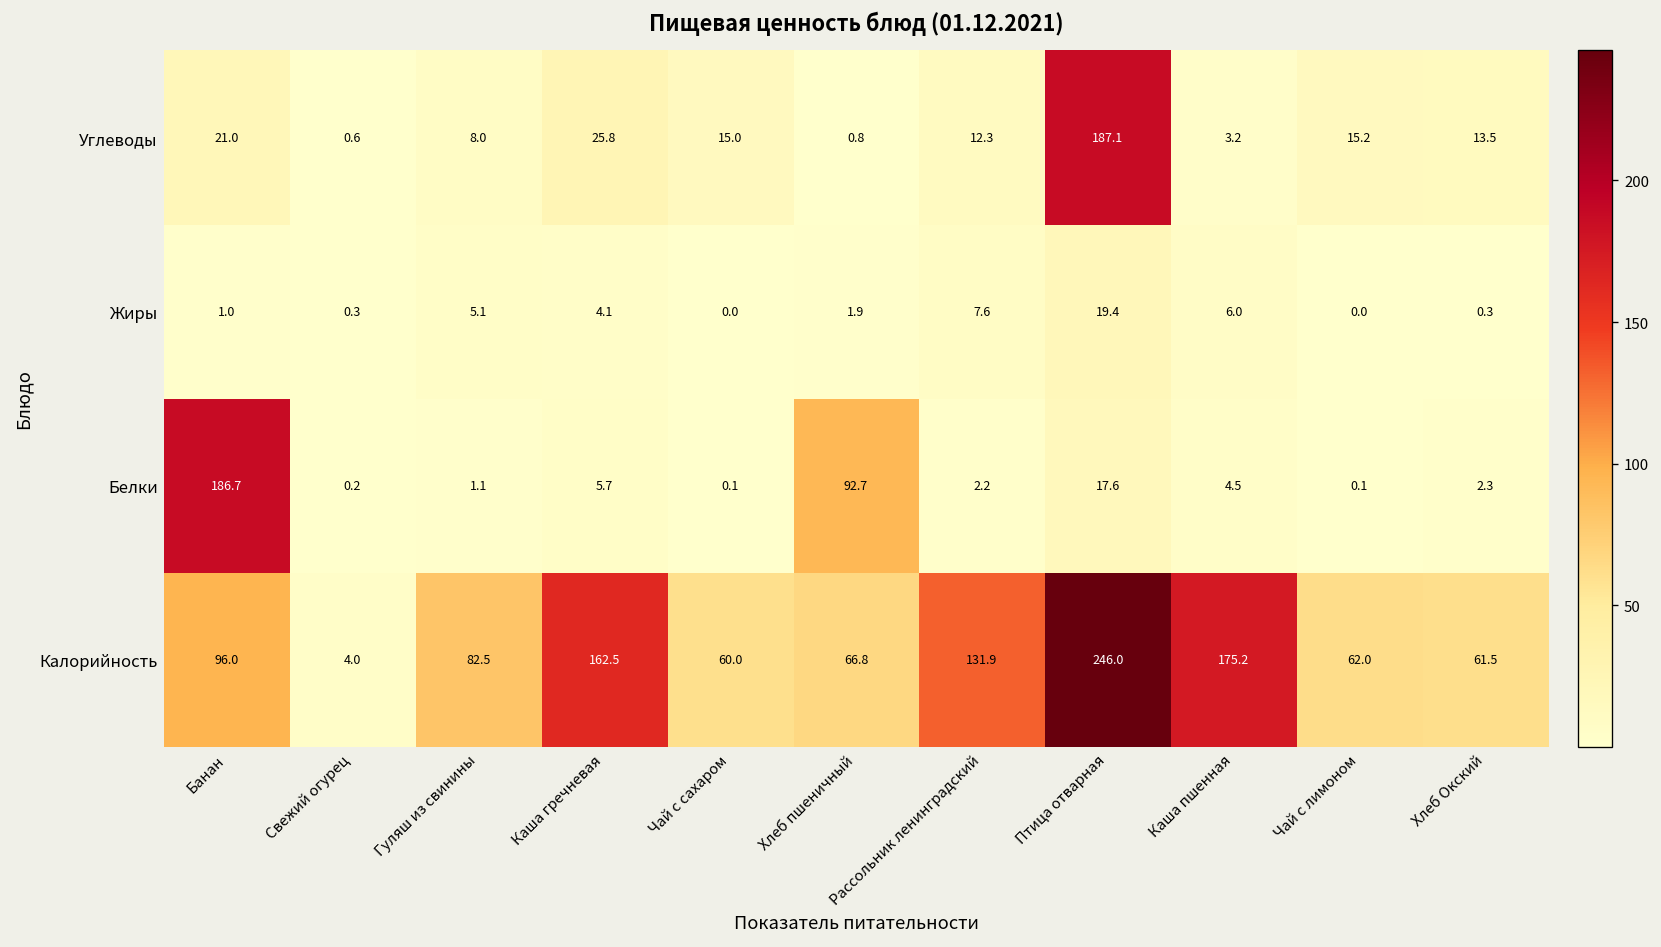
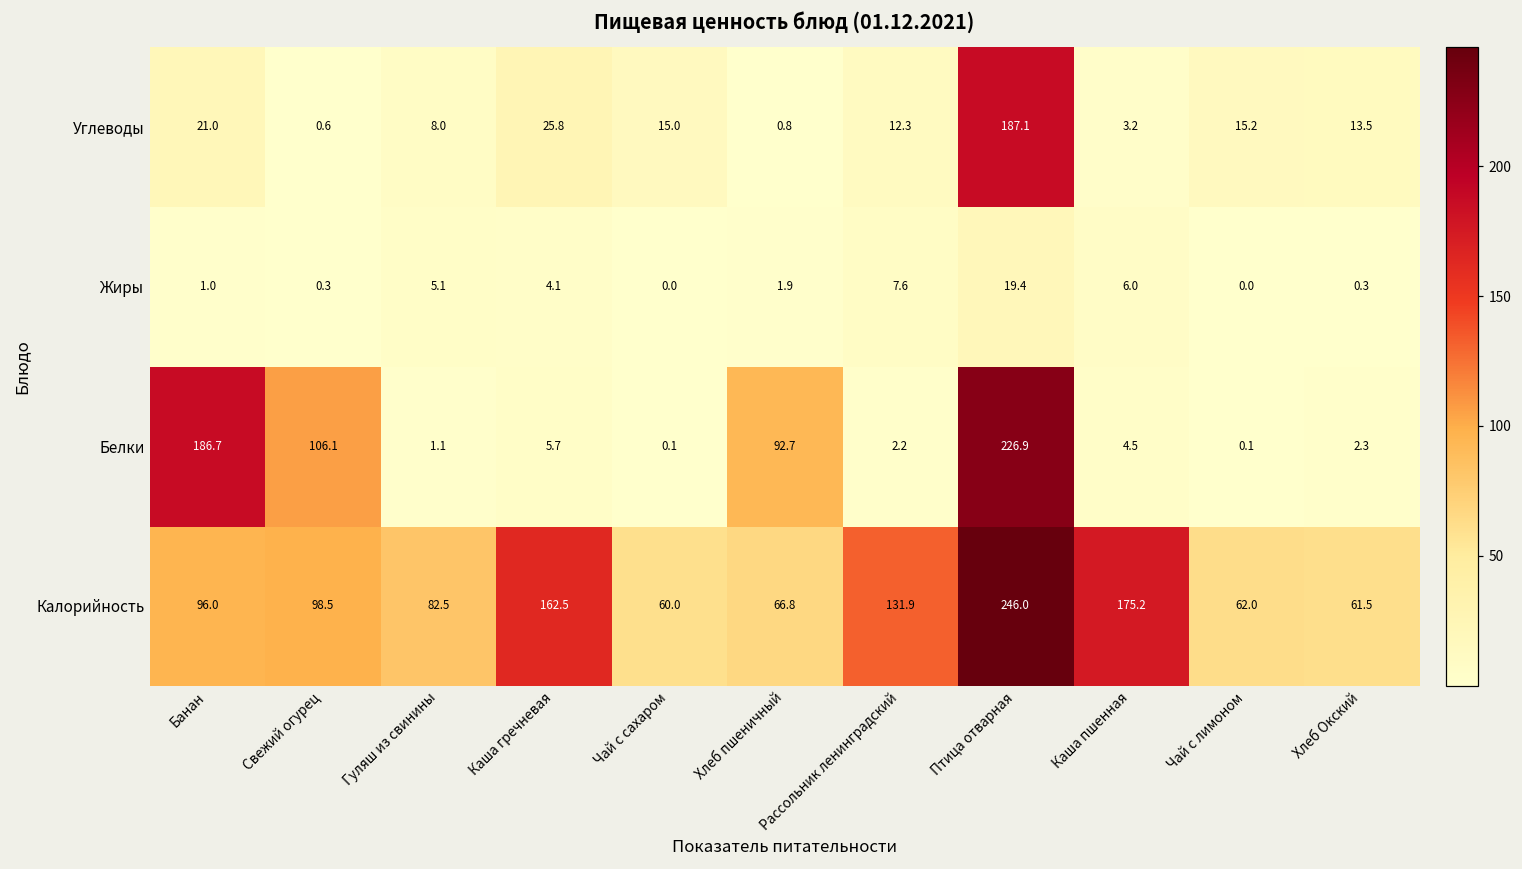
  {
    "Углеводы": {
      "Банан": 21.0,
      "Свежий огурец": 0.6,
      "Гуляш из свинины": 8.0,
      "Каша гречневая": 25.8,
      "Чай с сахаром": 15.0,
      "Хлеб пшеничный": 0.8,
      "Рассольник ленинградский": 12.3,
      "Птица отварная": 187.1,
      "Каша пшенная": 3.2,
      "Чай с лимоном": 15.2,
      "Хлеб Окский": 13.5
    },
    "Жиры": {
      "Банан": 1.0,
      "Свежий огурец": 0.3,
      "Гуляш из свинины": 5.1,
      "Каша гречневая": 4.1,
      "Чай с сахаром": 0.0,
      "Хлеб пшеничный": 1.9,
      "Рассольник ленинградский": 7.6,
      "Птица отварная": 19.4,
      "Каша пшенная": 6.0,
      "Чай с лимоном": 0.0,
      "Хлеб Окский": 0.3
    },
    "Белки": {
      "Банан": 186.7,
-     "Свежий огурец": 0.2,
+     "Свежий огурец": 106.1,
      "Гуляш из свинины": 1.1,
      "Каша гречневая": 5.7,
      "Чай с сахаром": 0.1,
      "Хлеб пшеничный": 92.7,
      "Рассольник ленинградский": 2.2,
-     "Птица отварная": 17.6,
+     "Птица отварная": 226.9,
      "Каша пшенная": 4.5,
      "Чай с лимоном": 0.1,
      "Хлеб Окский": 2.3
    },
    "Калорийность": {
      "Банан": 96.0,
-     "Свежий огурец": 4.0,
+     "Свежий огурец": 98.5,
      "Гуляш из свинины": 82.5,
      "Каша гречневая": 162.5,
      "Чай с сахаром": 60.0,
      "Хлеб пшеничный": 66.8,
      "Рассольник ленинградский": 131.9,
      "Птица отварная": 246.0,
      "Каша пшенная": 175.2,
      "Чай с лимоном": 62.0,
      "Хлеб Окский": 61.5
    }
  }
